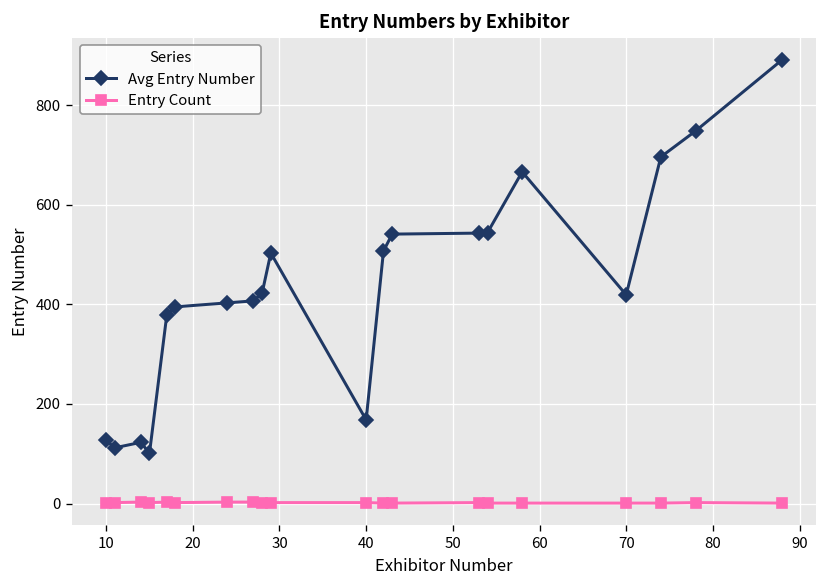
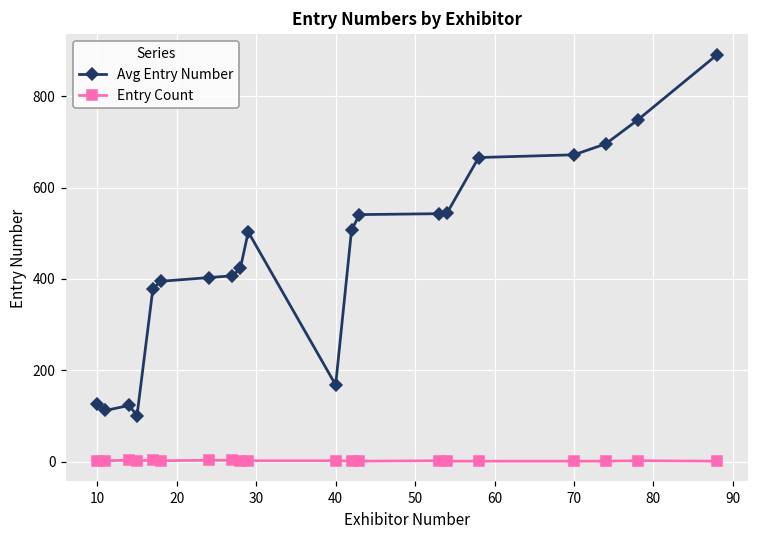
  {
    "Avg Entry Number": {
      "10": 130,
      "40": 170,
-     "70": 420
+     "70": 670
    },
    "Entry Count": {
      "10": 0,
      "40": 0,
      "70": 0
    }
  }
